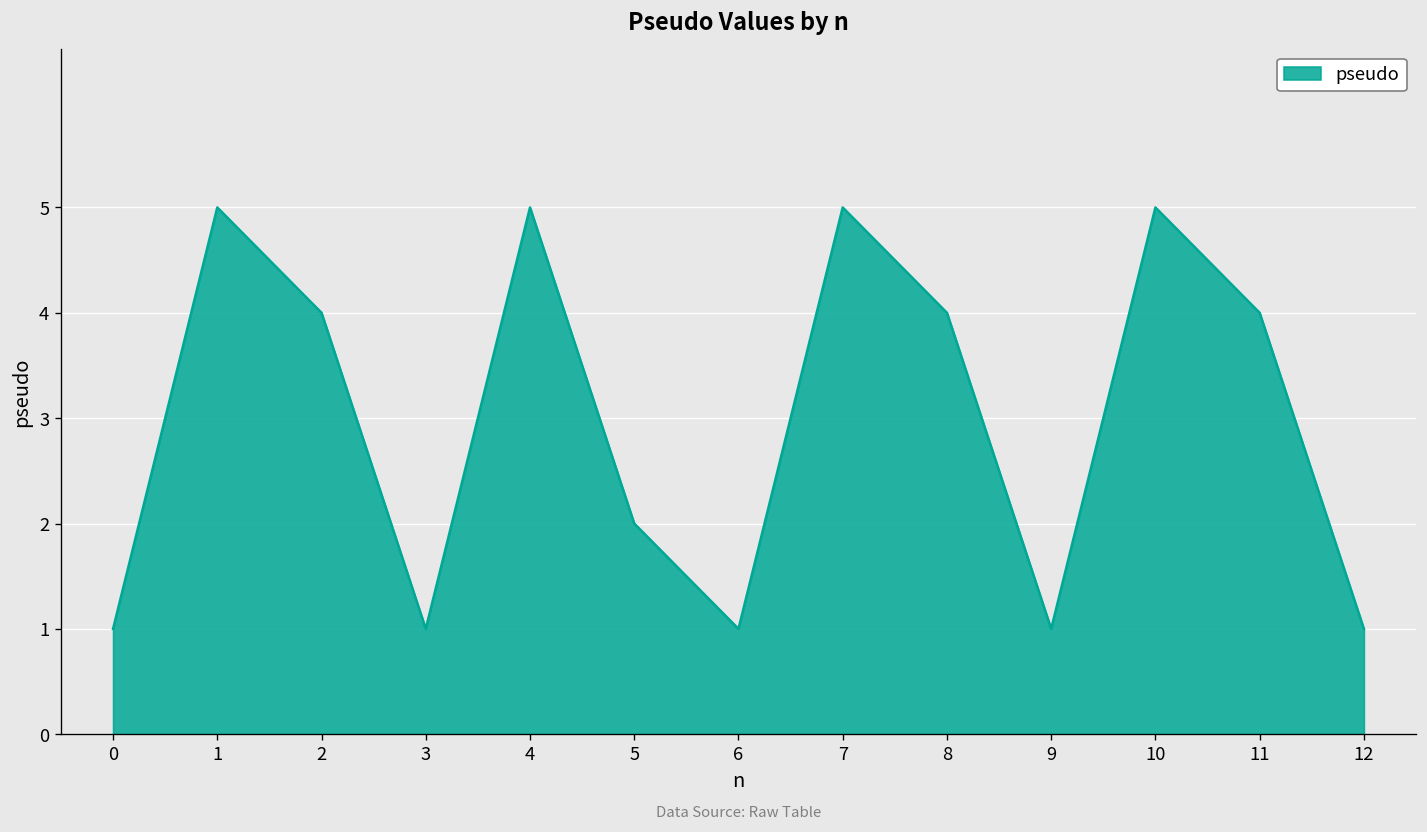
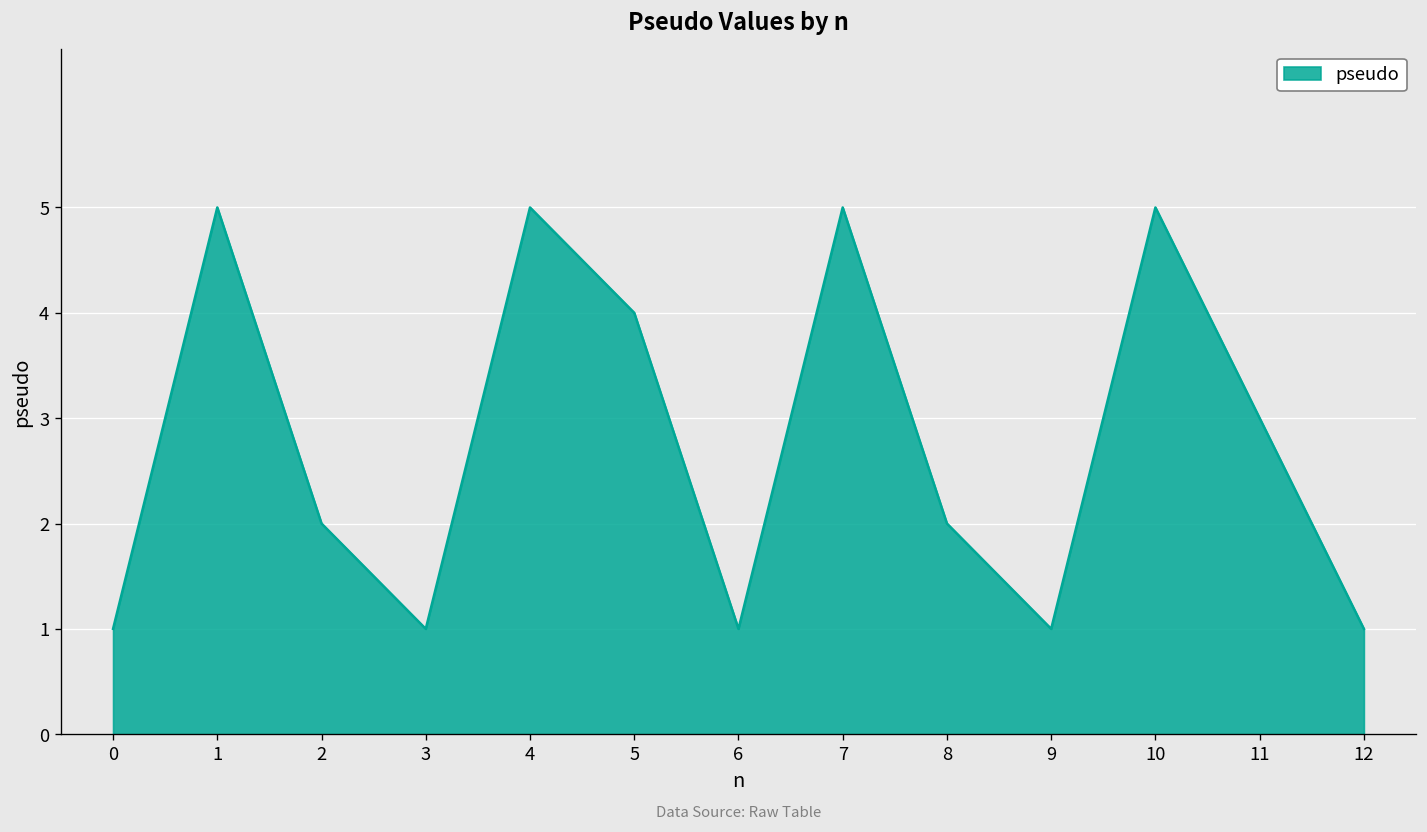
  {
    "0": 1,
    "1": 5,
-   "2": 4,
+   "2": 2,
    "3": 1,
    "4": 5,
-   "5": 2,
+   "5": 4,
    "6": 1,
    "7": 5,
-   "8": 4,
+   "8": 2,
    "9": 1,
    "10": 5,
-   "11": 4,
+   "11": 3,
    "12": 1
  }
